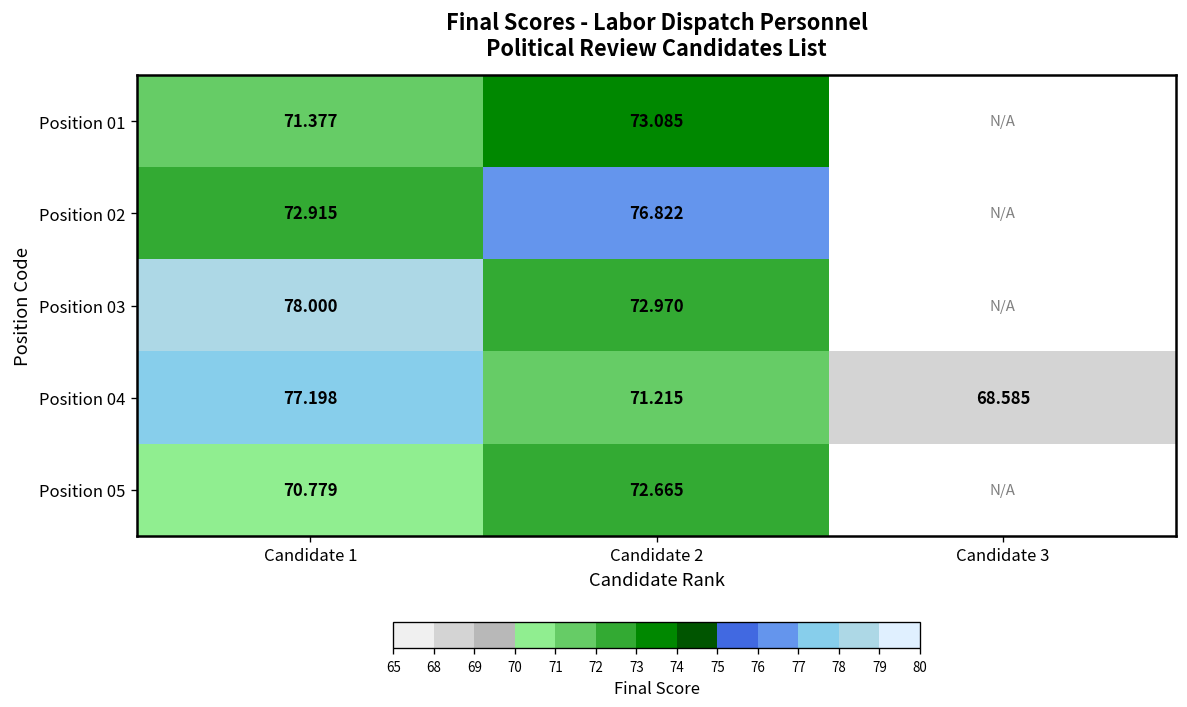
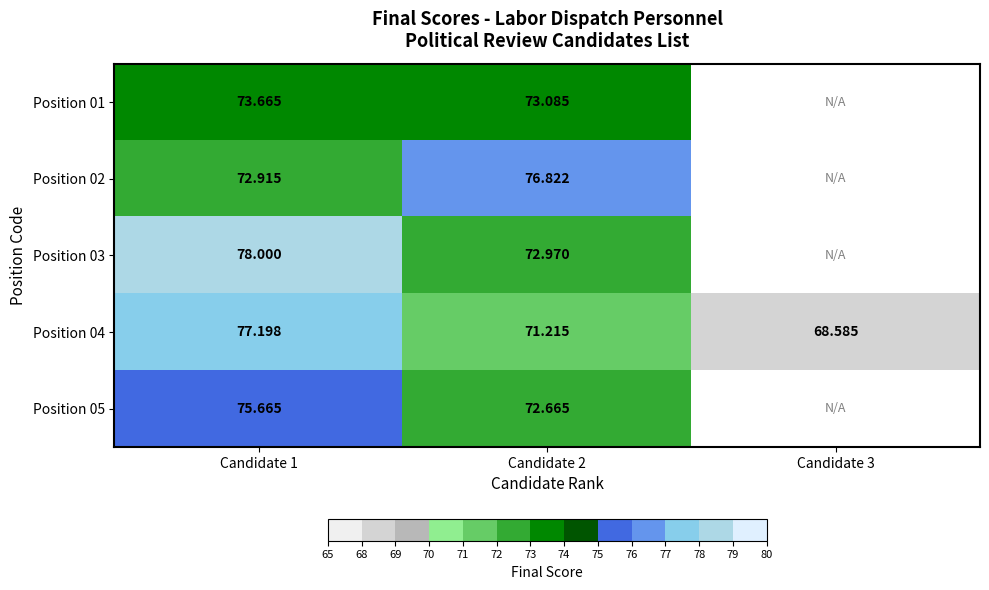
  {
    "Position 01": {
-     "Candidate 1": 71.377,
+     "Candidate 1": 73.665,
      "Candidate 2": 73.085
    },
    "Position 02": {
      "Candidate 1": 72.915,
      "Candidate 2": 76.822
    },
    "Position 03": {
      "Candidate 1": 78.000,
      "Candidate 2": 72.970
    },
    "Position 04": {
      "Candidate 1": 77.198,
      "Candidate 2": 71.215,
      "Candidate 3": 68.585
    },
    "Position 05": {
-     "Candidate 1": 70.779,
+     "Candidate 1": 75.665,
      "Candidate 2": 72.665
    }
  }
